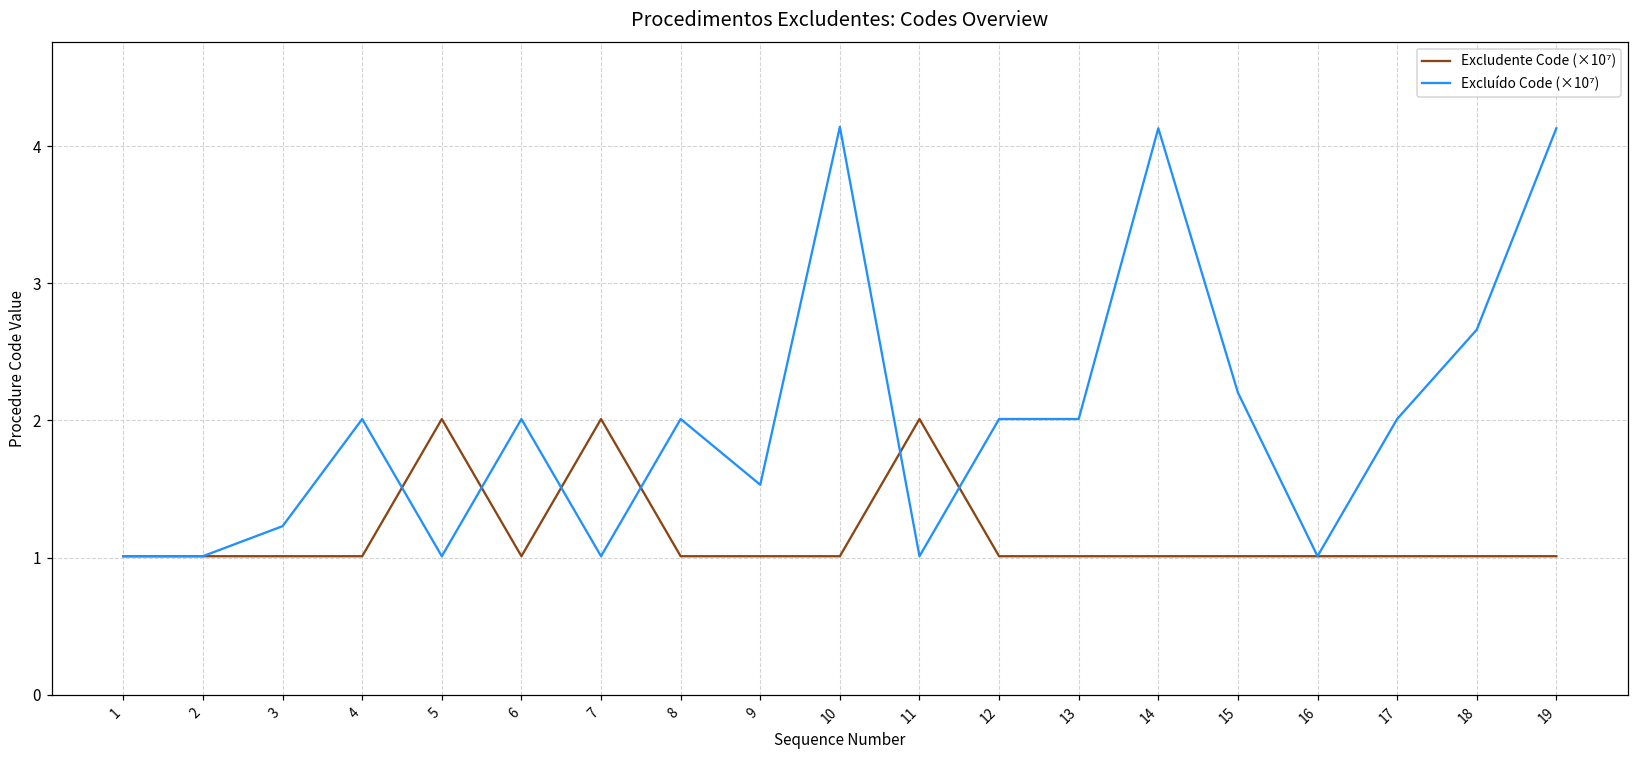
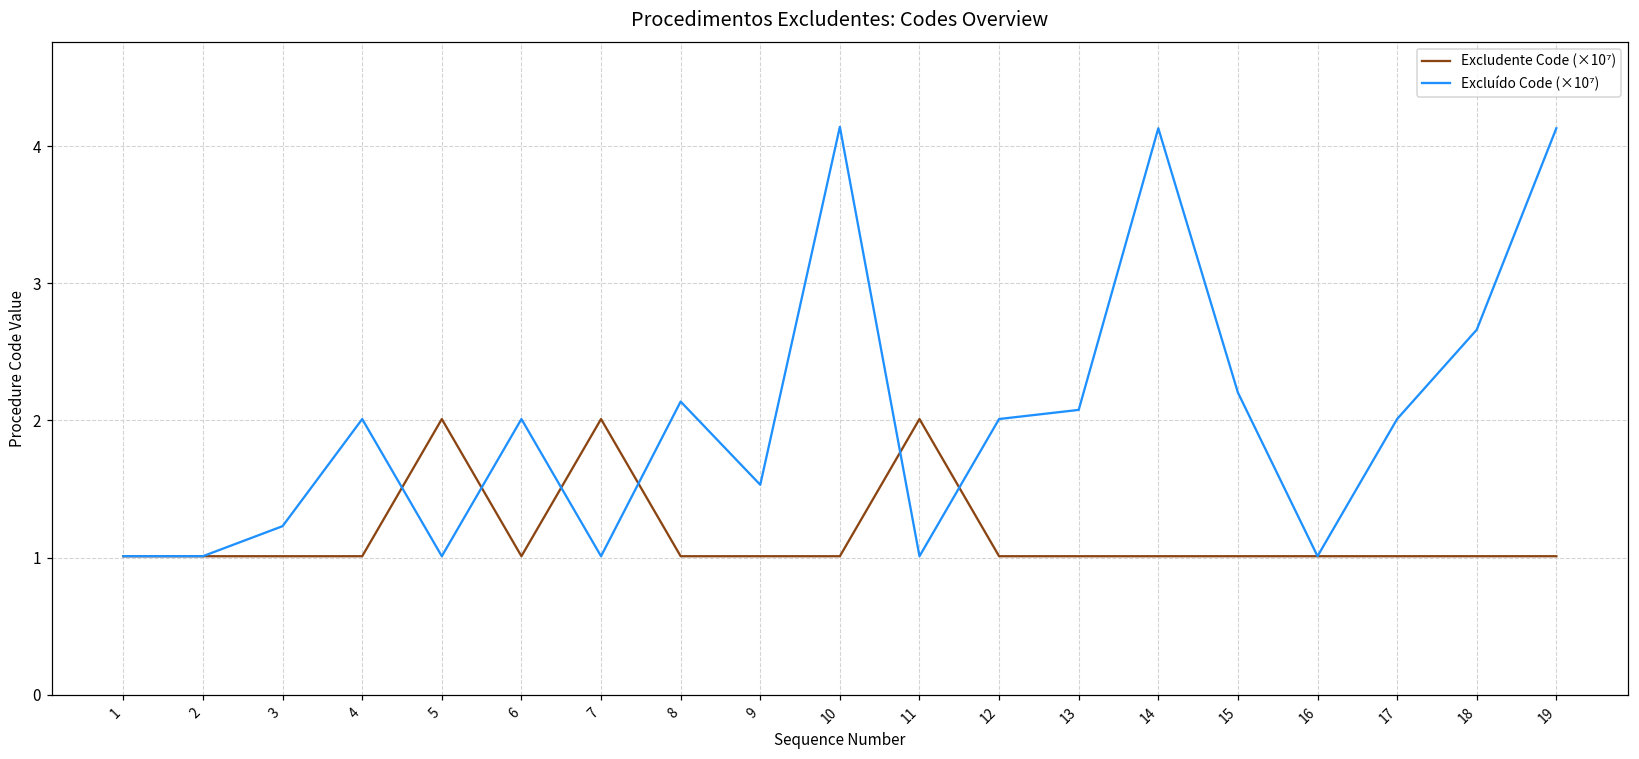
  {
    "Excludente Code (×10⁷)": {
      "3": 1.01,
      "4": 1.01,
      "5": 2.01,
      "6": 1.01,
      "7": 2.01,
      "8": 1.01,
      "9": 1.01,
      "10": 1.01,
      "11": 2.01,
      "12": 1.01,
      "13": 1.01,
      "14": 1.01,
      "15": 1.01,
      "17": 1.01,
      "18": 1.01,
      "19": 1.01
    },
    "Excluído Code (×10⁷)": {
      "3": 1.23,
      "4": 2.01,
      "5": 1.01,
      "6": 2.01,
      "7": 1.01,
-     "8": 2.01,
+     "8": 2.14,
      "9": 1.53,
      "10": 4.14,
      "11": 1.01,
      "12": 2.01,
-     "13": 2.01,
+     "13": 2.08,
      "14": 4.13,
      "15": 2.20,
      "17": 2.01,
      "18": 2.66,
      "19": 4.13
    }
  }
